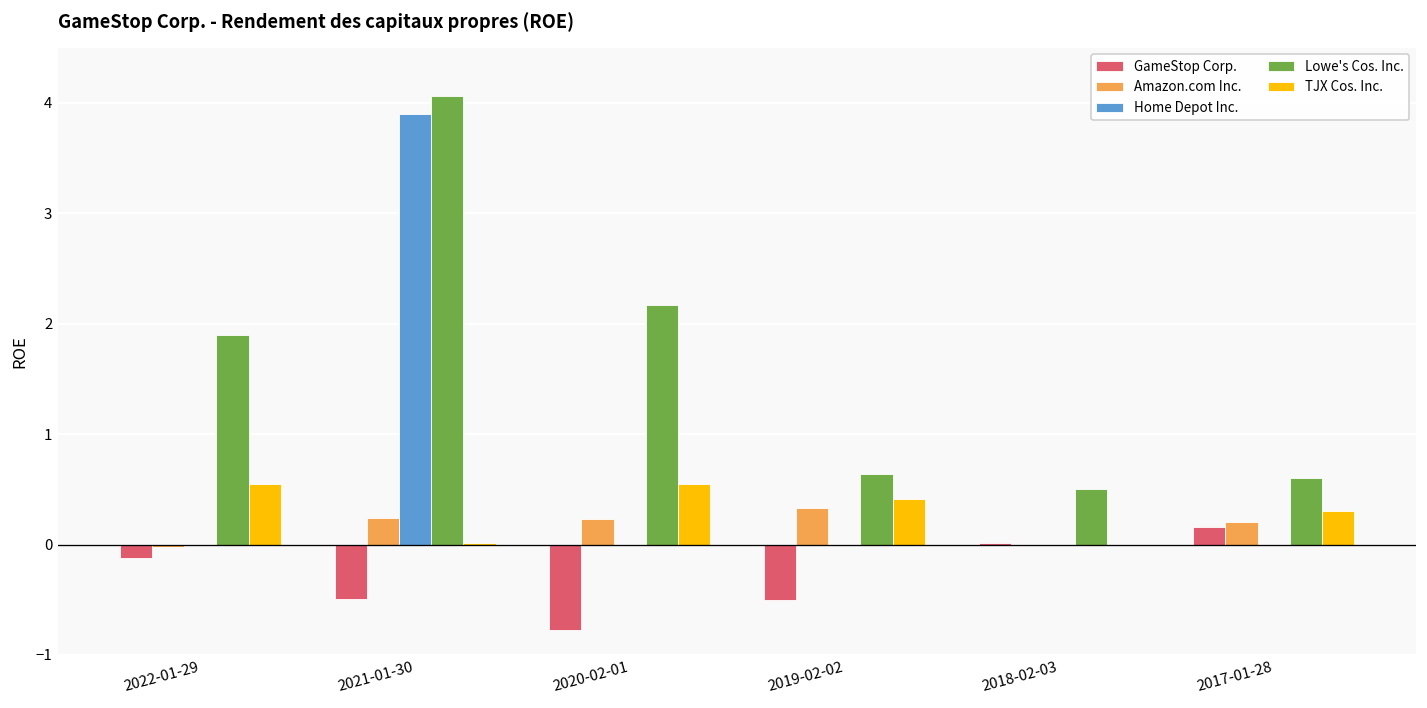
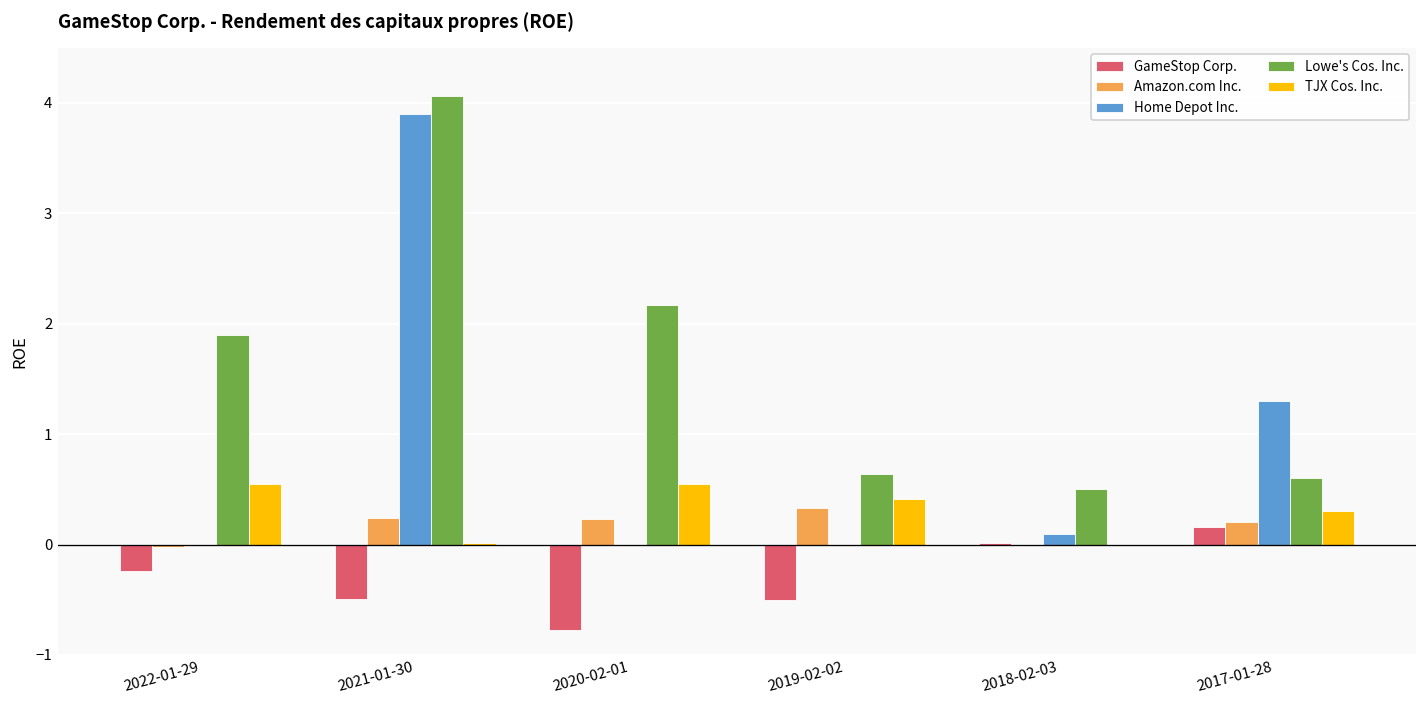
  {
    "GameStop Corp.": {
-     "2022-01-29": -0.1,
+     "2022-01-29": -0.2,
      "2021-01-30": -0.5,
      "2020-02-01": -0.8,
      "2019-02-02": -0.5,
      "2017-01-28": 0.2
    },
    "Amazon.com Inc.": {
      "2021-01-30": 0.2,
      "2020-02-01": 0.2,
      "2019-02-02": 0.3,
      "2018-02-03": 0.0,
      "2017-01-28": 0.2
    },
    "Home Depot Inc.": {
      "2022-01-29": 0.0,
      "2021-01-30": 3.9,
      "2020-02-01": 0.0,
      "2019-02-02": 0.0,
-     "2018-02-03": 0.0,
-     "2017-01-28": 0.0
+     "2018-02-03": 0.1,
+     "2017-01-28": 1.3
    },
    "Lowe's Cos. Inc.": {
      "2022-01-29": 1.9,
      "2021-01-30": 4.1,
      "2020-02-01": 2.2,
      "2019-02-02": 0.6,
      "2018-02-03": 0.5,
      "2017-01-28": 0.6
    },
    "TJX Cos. Inc.": {
      "2022-01-29": 0.5,
      "2020-02-01": 0.6,
      "2019-02-02": 0.4,
      "2018-02-03": 0.0,
      "2017-01-28": 0.3
    }
  }
